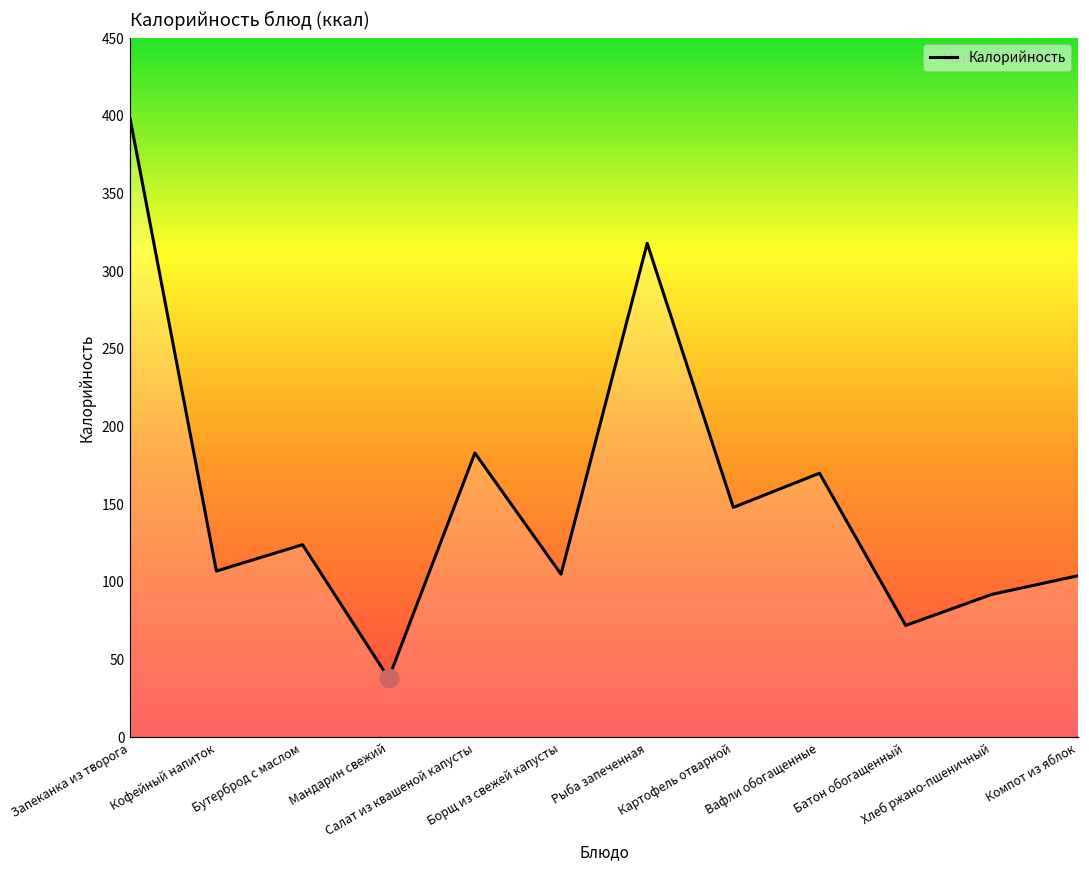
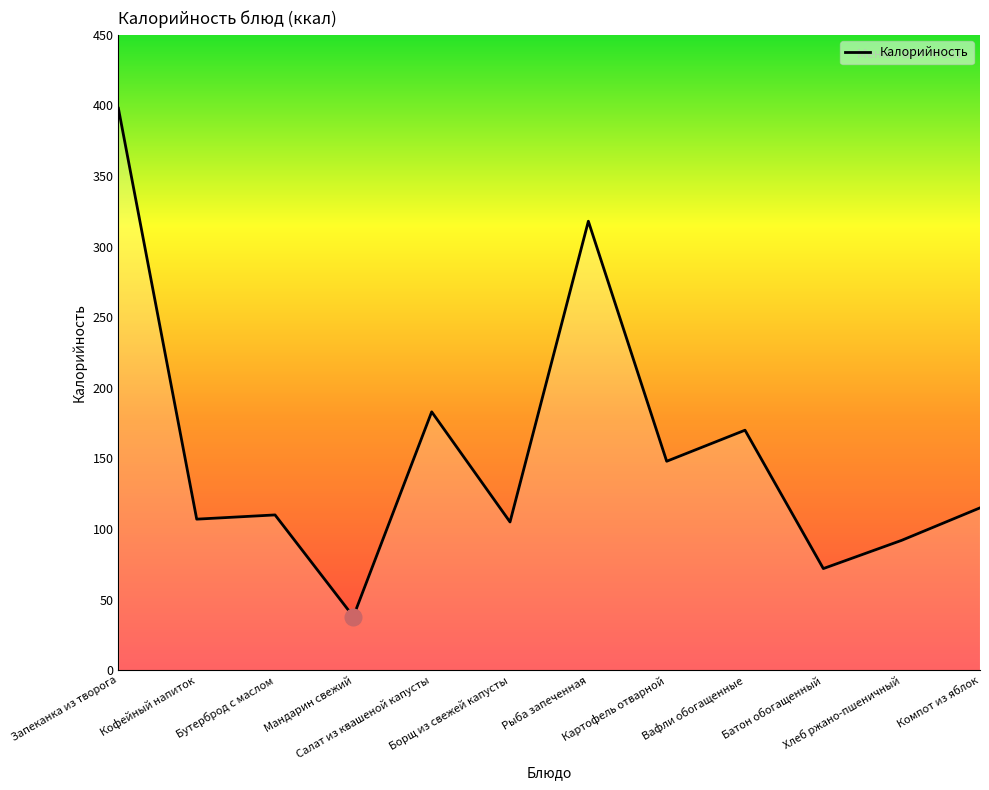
  {
    "Калорийность": {
      "Запеканка из творога": 398,
      "Кофейный напиток": 107,
-     "Бутерброд с маслом": 124,
+     "Бутерброд с маслом": 110,
      "Салат из квашеной капусты": 183,
      "Борщ из свежей капусты": 105,
      "Рыба запеченная": 318,
      "Картофель отварной": 148,
      "Вафли обогащенные": 170,
      "Батон обогащенный": 72,
      "Хлеб ржано-пшеничный": 92,
-     "Компот из яблок": 104
+     "Компот из яблок": 115
    }
  }
